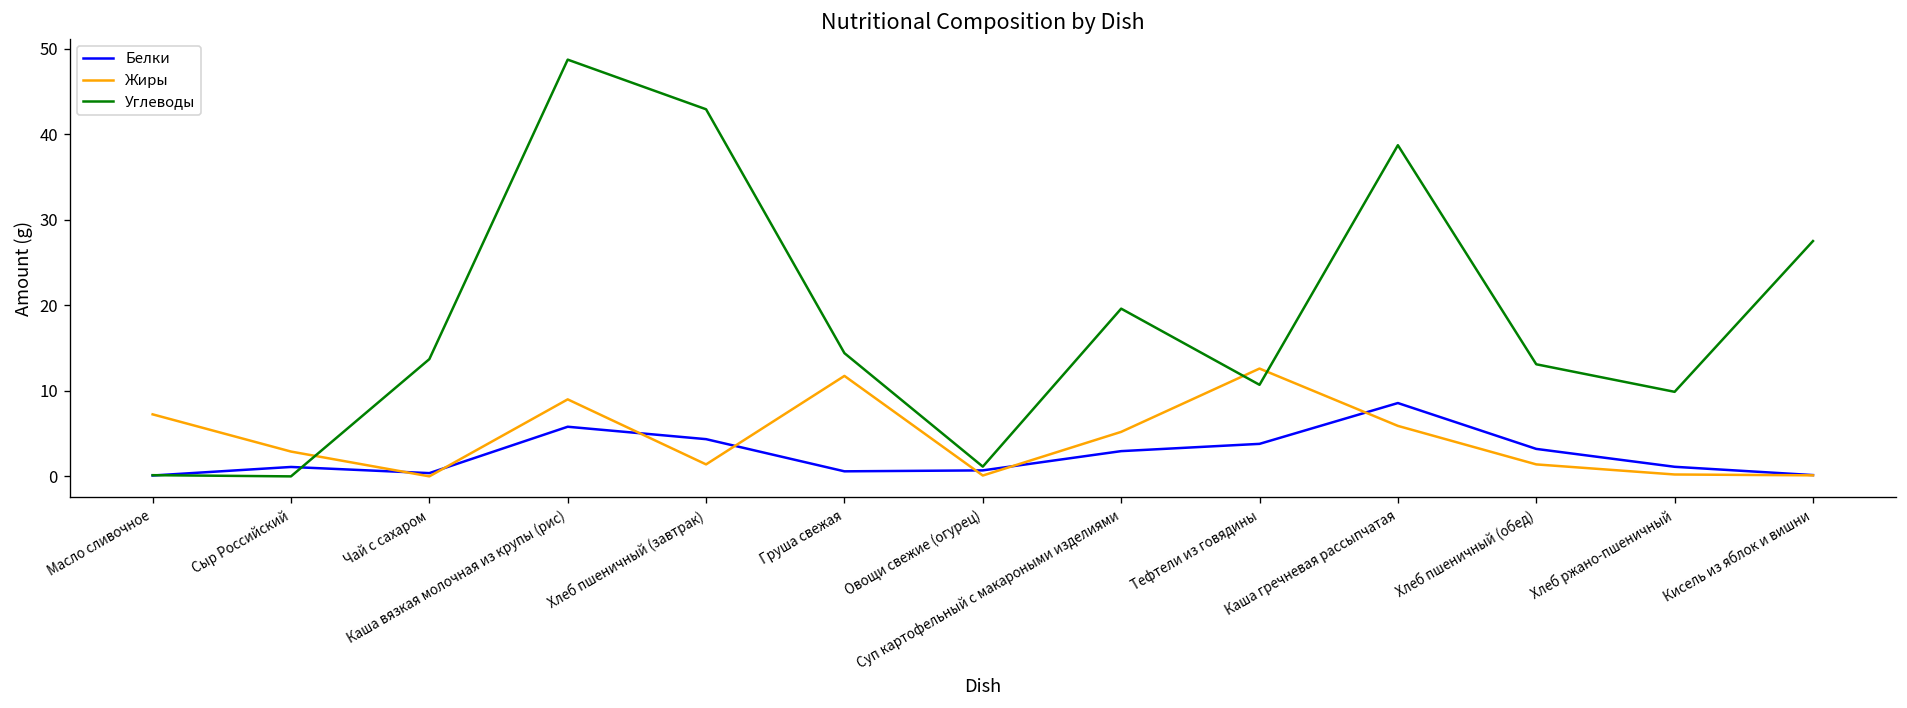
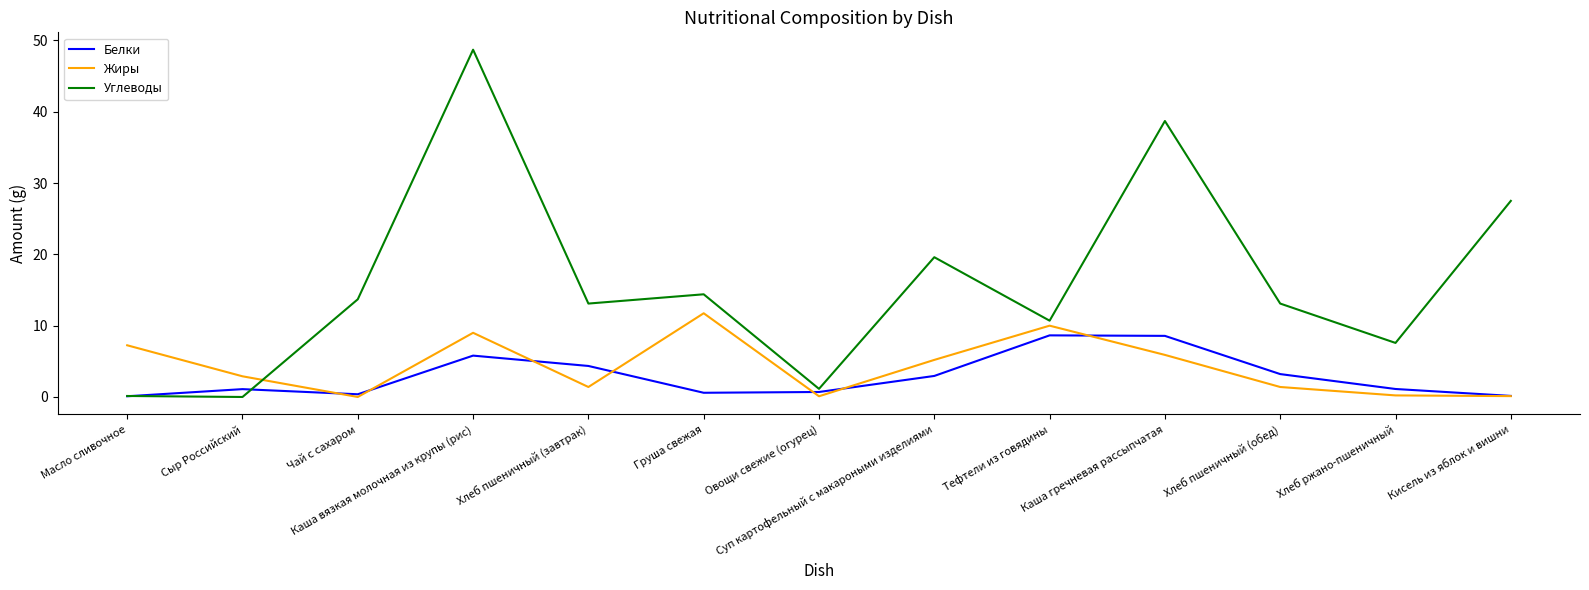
  {
    "Белки": {
      "Сыр Российский": 1,
      "Чай с сахаром": 0,
      "Каша вязкая молочная из крупы (рис)": 6,
      "Хлеб пшеничный (завтрак)": 4,
      "Груша свежая": 1,
      "Овощи свежие (огурец)": 1,
      "Суп картофельный с макароными изделиями": 3,
-     "Тефтели из говядины": 4,
+     "Тефтели из говядины": 9,
      "Каша гречневая рассыпчатая": 9,
      "Хлеб пшеничный (обед)": 3,
      "Хлеб ржано-пшеничный": 1
    },
    "Жиры": {
      "Масло сливочное": 7,
      "Сыр Российский": 3,
      "Чай с сахаром": 0,
      "Каша вязкая молочная из крупы (рис)": 9,
      "Хлеб пшеничный (завтрак)": 1,
      "Груша свежая": 12,
      "Овощи свежие (огурец)": 0,
      "Суп картофельный с макароными изделиями": 5,
-     "Тефтели из говядины": 13,
+     "Тефтели из говядины": 10,
      "Каша гречневая рассыпчатая": 6,
      "Хлеб пшеничный (обед)": 1,
      "Хлеб ржано-пшеничный": 0
    },
    "Углеводы": {
      "Сыр Российский": 0,
      "Чай с сахаром": 14,
      "Каша вязкая молочная из крупы (рис)": 49,
-     "Хлеб пшеничный (завтрак)": 43,
+     "Хлеб пшеничный (завтрак)": 13,
      "Груша свежая": 14,
      "Овощи свежие (огурец)": 1,
      "Суп картофельный с макароными изделиями": 20,
      "Тефтели из говядины": 11,
      "Каша гречневая рассыпчатая": 39,
      "Хлеб пшеничный (обед)": 13,
-     "Хлеб ржано-пшеничный": 10,
+     "Хлеб ржано-пшеничный": 8,
      "Кисель из яблок и вишни": 28
    }
  }
